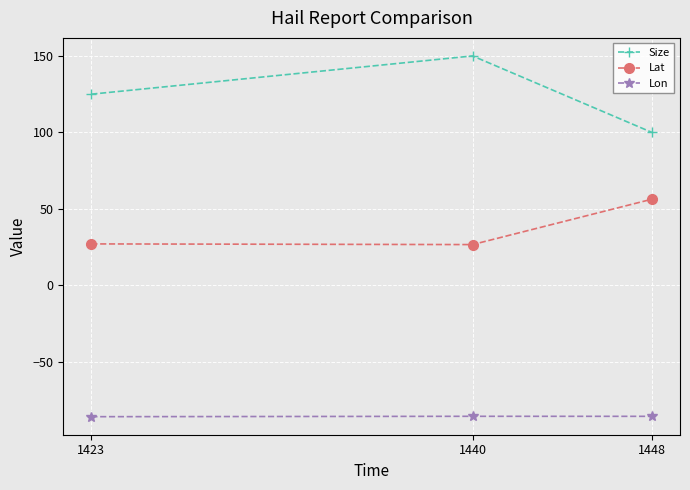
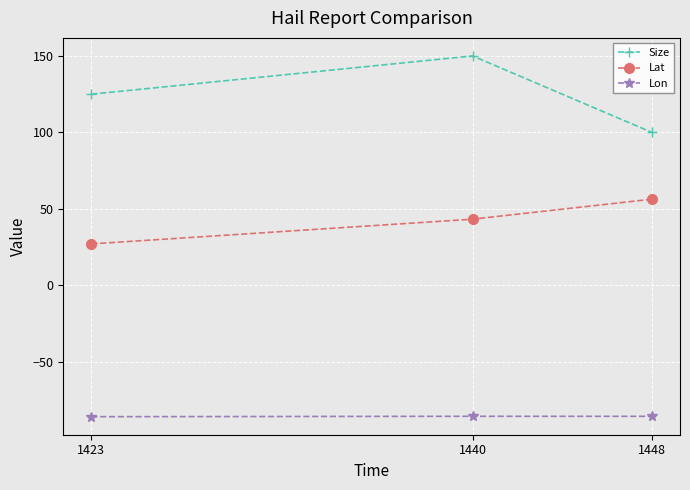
  {
    "Size": {
      "1423": 125,
      "1440": 150,
      "1448": 100
    },
    "Lat": {
      "1423": 27,
-     "1440": 27,
+     "1440": 43,
      "1448": 56
    },
    "Lon": {
      "1423": -86,
      "1440": -86,
      "1448": -86
    }
  }
